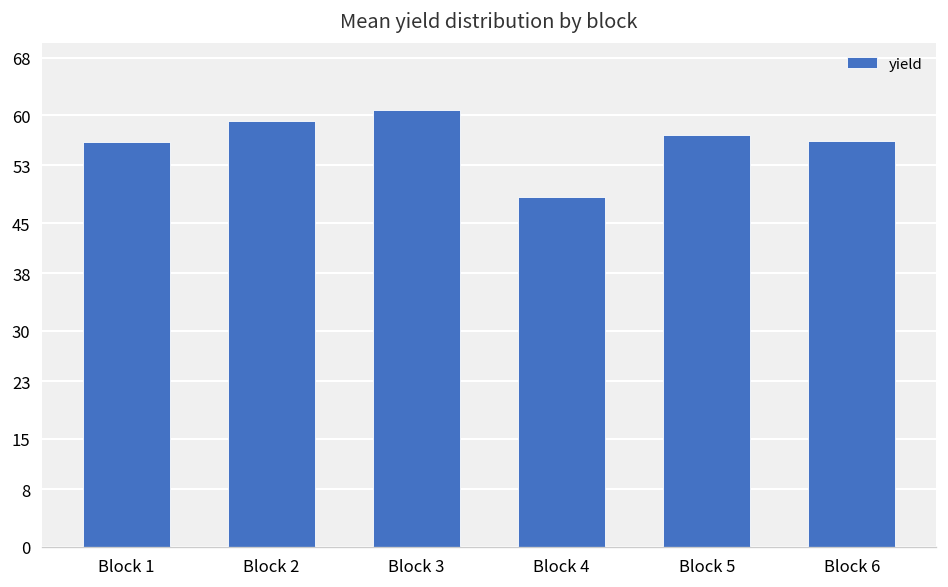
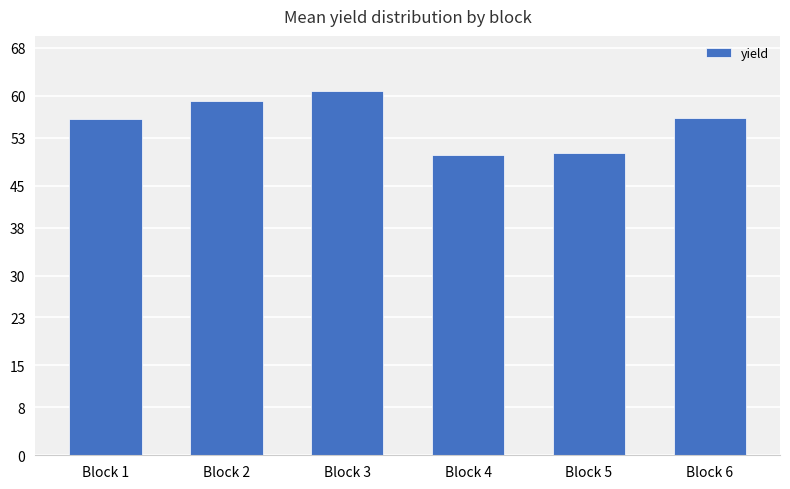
  {
    "Block 1": 56,
    "Block 2": 59,
    "Block 3": 61,
-   "Block 4": 49,
-   "Block 5": 57,
+   "Block 4": 50,
+   "Block 5": 51,
    "Block 6": 56
  }
